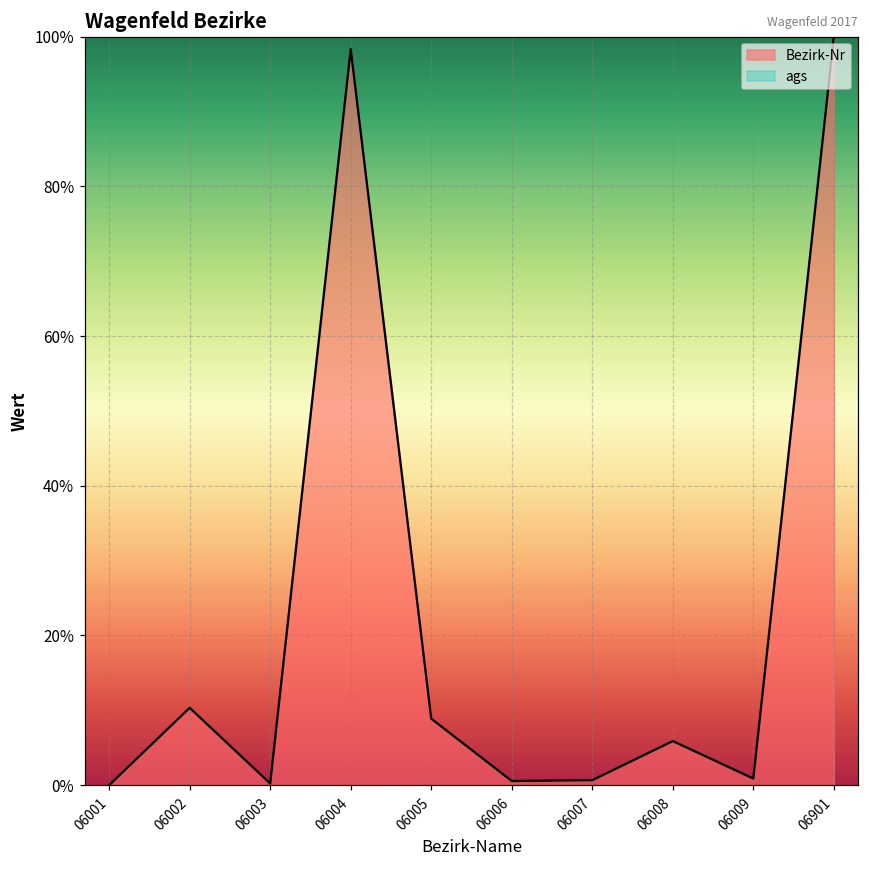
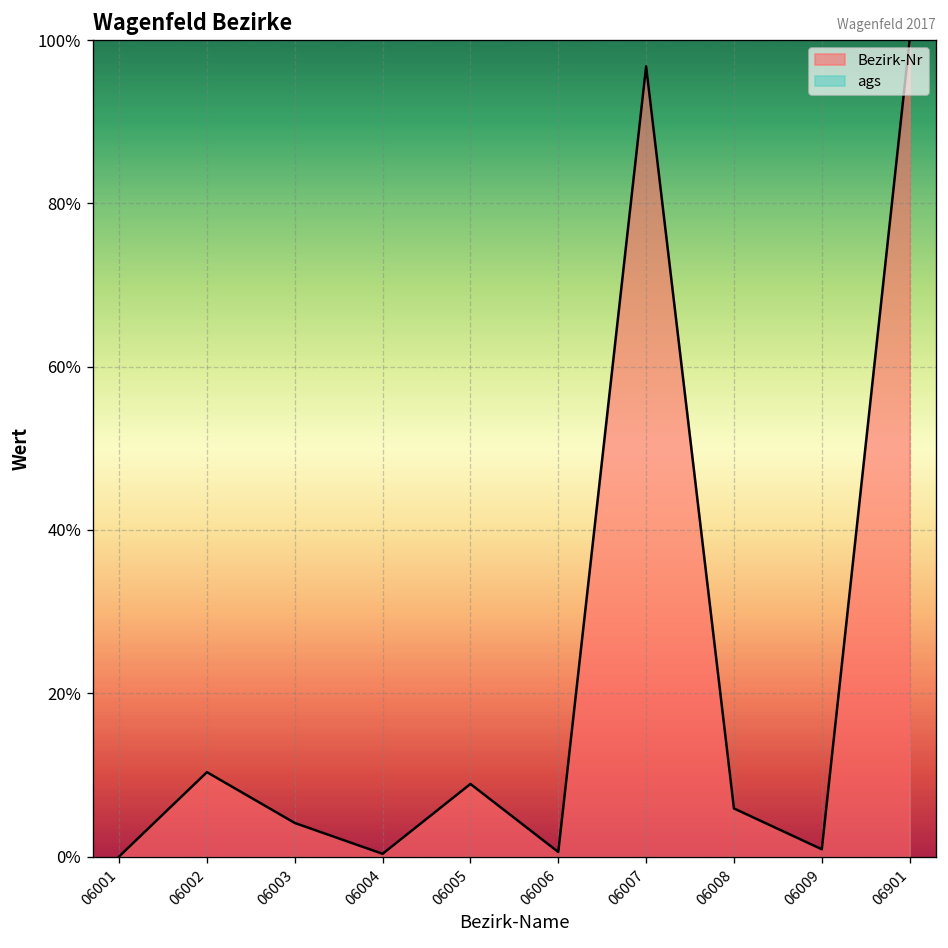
  {
    "06001": "0%",
    "06002": "10%",
-   "06003": "0%",
-   "06004": "98%",
+   "06003": "4%",
+   "06004": "0%",
    "06005": "9%",
    "06006": "1%",
-   "06007": "1%",
+   "06007": "97%",
    "06008": "6%",
    "06009": "1%"
  }
